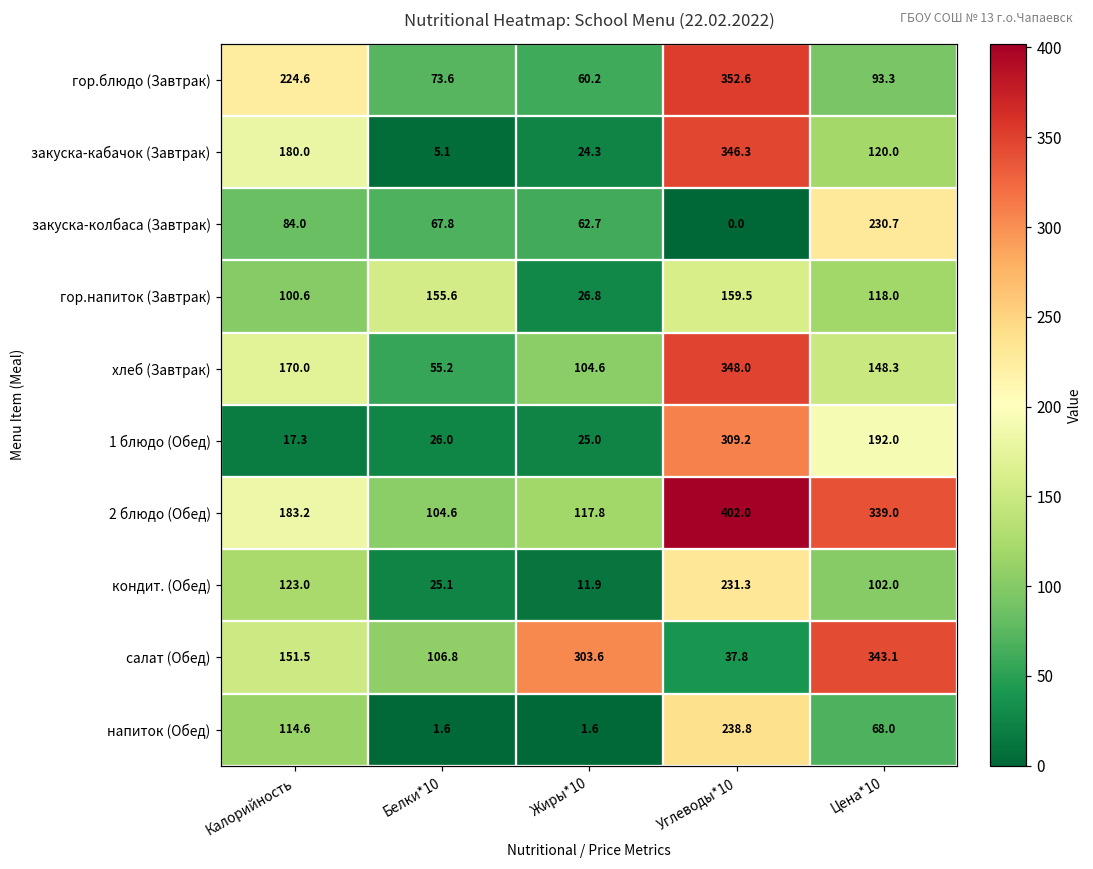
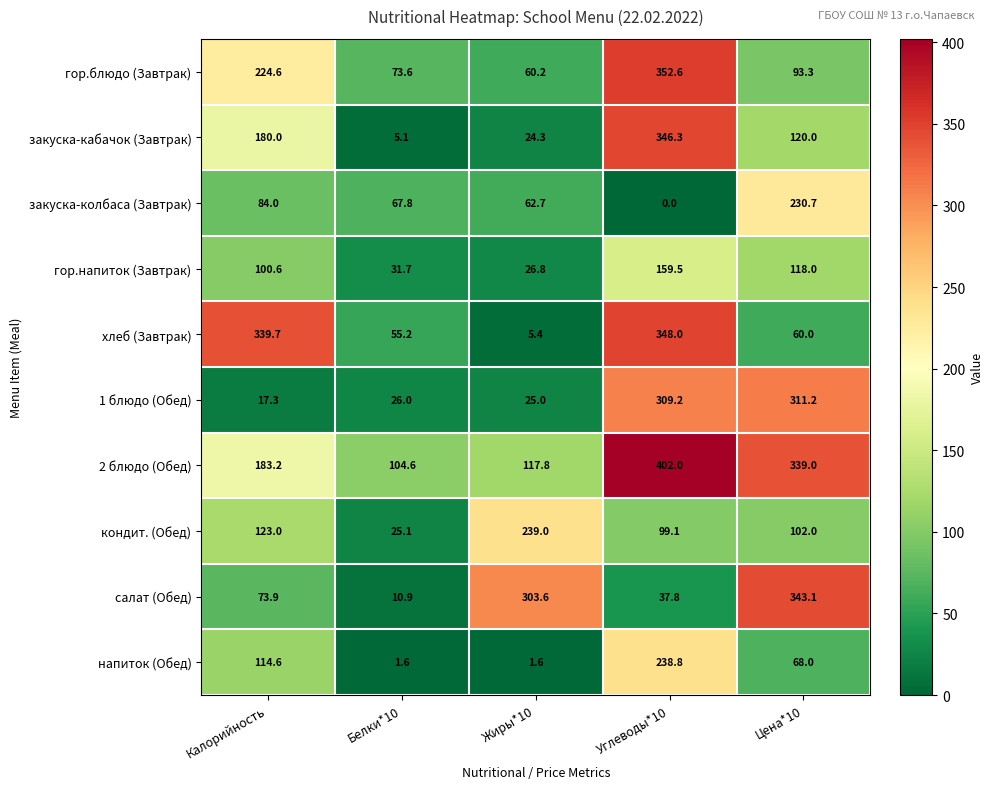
  {
    "гор.блюдо (Завтрак)": {
      "Калорийность": 224.6,
      "Белки*10": 73.6,
      "Жиры*10": 60.2,
      "Углеводы*10": 352.6,
      "Цена*10": 93.3
    },
    "закуска-кабачок (Завтрак)": {
      "Калорийность": 180.0,
      "Белки*10": 5.1,
      "Жиры*10": 24.3,
      "Углеводы*10": 346.3,
      "Цена*10": 120.0
    },
    "закуска-колбаса (Завтрак)": {
      "Калорийность": 84.0,
      "Белки*10": 67.8,
      "Жиры*10": 62.7,
      "Углеводы*10": 0.0,
      "Цена*10": 230.7
    },
    "гор.напиток (Завтрак)": {
      "Калорийность": 100.6,
-     "Белки*10": 155.6,
+     "Белки*10": 31.7,
      "Жиры*10": 26.8,
      "Углеводы*10": 159.5,
      "Цена*10": 118.0
    },
    "хлеб (Завтрак)": {
-     "Калорийность": 170.0,
+     "Калорийность": 339.7,
      "Белки*10": 55.2,
-     "Жиры*10": 104.6,
+     "Жиры*10": 5.4,
      "Углеводы*10": 348.0,
-     "Цена*10": 148.3
+     "Цена*10": 60.0
    },
    "1 блюдо (Обед)": {
      "Калорийность": 17.3,
      "Белки*10": 26.0,
      "Жиры*10": 25.0,
      "Углеводы*10": 309.2,
-     "Цена*10": 192.0
+     "Цена*10": 311.2
    },
    "2 блюдо (Обед)": {
      "Калорийность": 183.2,
      "Белки*10": 104.6,
      "Жиры*10": 117.8,
      "Углеводы*10": 402.0,
      "Цена*10": 339.0
    },
    "кондит. (Обед)": {
      "Калорийность": 123.0,
      "Белки*10": 25.1,
-     "Жиры*10": 11.9,
-     "Углеводы*10": 231.3,
+     "Жиры*10": 239.0,
+     "Углеводы*10": 99.1,
      "Цена*10": 102.0
    },
    "салат (Обед)": {
-     "Калорийность": 151.5,
-     "Белки*10": 106.8,
+     "Калорийность": 73.9,
+     "Белки*10": 10.9,
      "Жиры*10": 303.6,
      "Углеводы*10": 37.8,
      "Цена*10": 343.1
    },
    "напиток (Обед)": {
      "Калорийность": 114.6,
      "Белки*10": 1.6,
      "Жиры*10": 1.6,
      "Углеводы*10": 238.8,
      "Цена*10": 68.0
    }
  }
